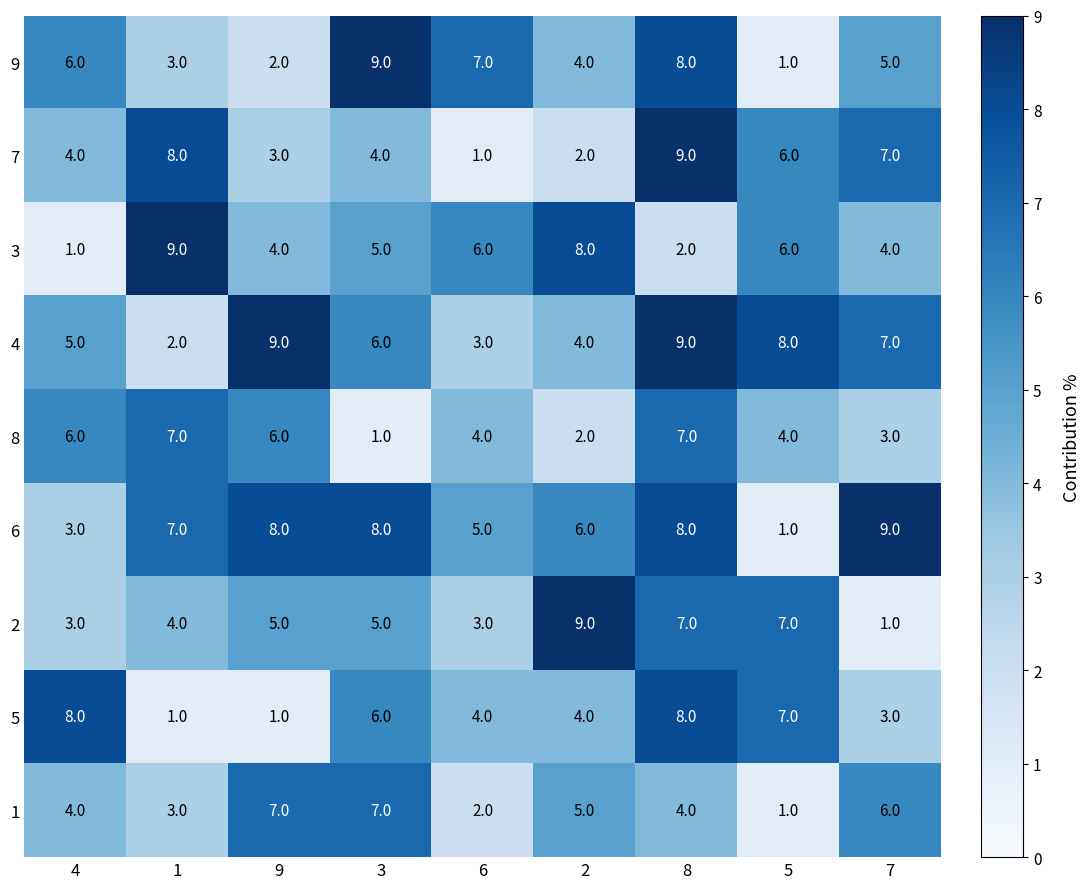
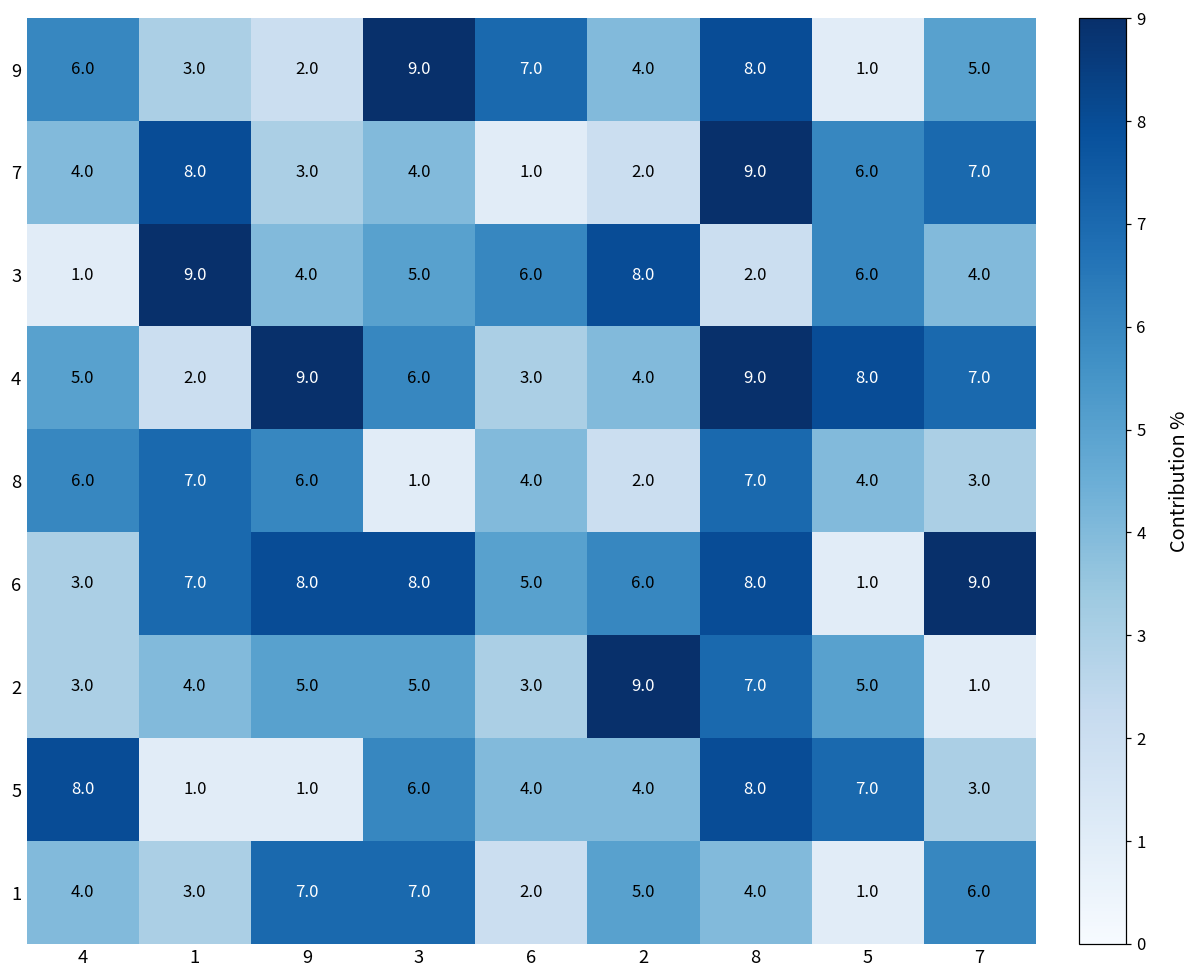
  {
    "9": {
      "4": 6.0,
      "1": 3.0,
      "9": 2.0,
      "3": 9.0,
      "6": 7.0,
      "2": 4.0,
      "8": 8.0,
      "5": 1.0,
      "7": 5.0
    },
    "7": {
      "4": 4.0,
      "1": 8.0,
      "9": 3.0,
      "3": 4.0,
      "6": 1.0,
      "2": 2.0,
      "8": 9.0,
      "5": 6.0,
      "7": 7.0
    },
    "3": {
      "4": 1.0,
      "1": 9.0,
      "9": 4.0,
      "3": 5.0,
      "6": 6.0,
      "2": 8.0,
      "8": 2.0,
      "5": 6.0,
      "7": 4.0
    },
    "4": {
      "4": 5.0,
      "1": 2.0,
      "9": 9.0,
      "3": 6.0,
      "6": 3.0,
      "2": 4.0,
      "8": 9.0,
      "5": 8.0,
      "7": 7.0
    },
    "8": {
      "4": 6.0,
      "1": 7.0,
      "9": 6.0,
      "3": 1.0,
      "6": 4.0,
      "2": 2.0,
      "8": 7.0,
      "5": 4.0,
      "7": 3.0
    },
    "6": {
      "4": 3.0,
      "1": 7.0,
      "9": 8.0,
      "3": 8.0,
      "6": 5.0,
      "2": 6.0,
      "8": 8.0,
      "5": 1.0,
      "7": 9.0
    },
    "2": {
      "4": 3.0,
      "1": 4.0,
      "9": 5.0,
      "3": 5.0,
      "6": 3.0,
      "2": 9.0,
      "8": 7.0,
-     "5": 7.0,
+     "5": 5.0,
      "7": 1.0
    },
    "5": {
      "4": 8.0,
      "1": 1.0,
      "9": 1.0,
      "3": 6.0,
      "6": 4.0,
      "2": 4.0,
      "8": 8.0,
      "5": 7.0,
      "7": 3.0
    },
    "1": {
      "4": 4.0,
      "1": 3.0,
      "9": 7.0,
      "3": 7.0,
      "6": 2.0,
      "2": 5.0,
      "8": 4.0,
      "5": 1.0,
      "7": 6.0
    }
  }
